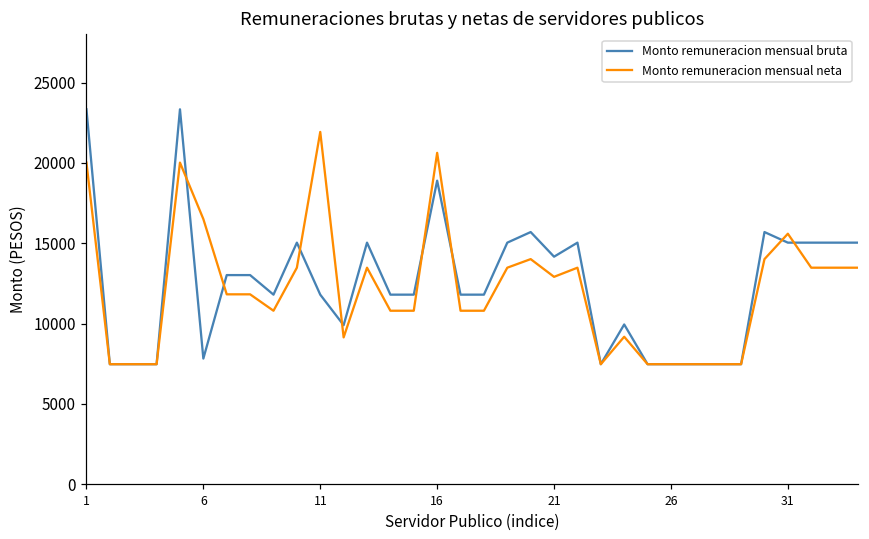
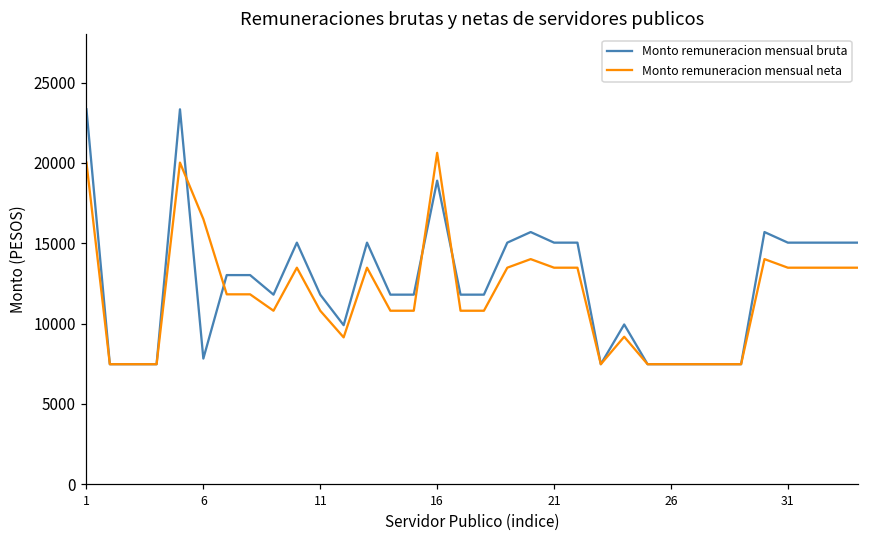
  {
    "Monto remuneracion mensual bruta": {
      "1": 23300,
      "6": 7800,
      "11": 11800,
      "16": 18900,
-     "21": 14200,
+     "21": 15000,
      "31": 15000
    },
    "Monto remuneracion mensual neta": {
      "1": 20000,
      "6": 16500,
-     "11": 21900,
+     "11": 10800,
      "16": 20600,
-     "21": 12900,
-     "31": 15600
+     "21": 13500,
+     "31": 13500
    }
  }
